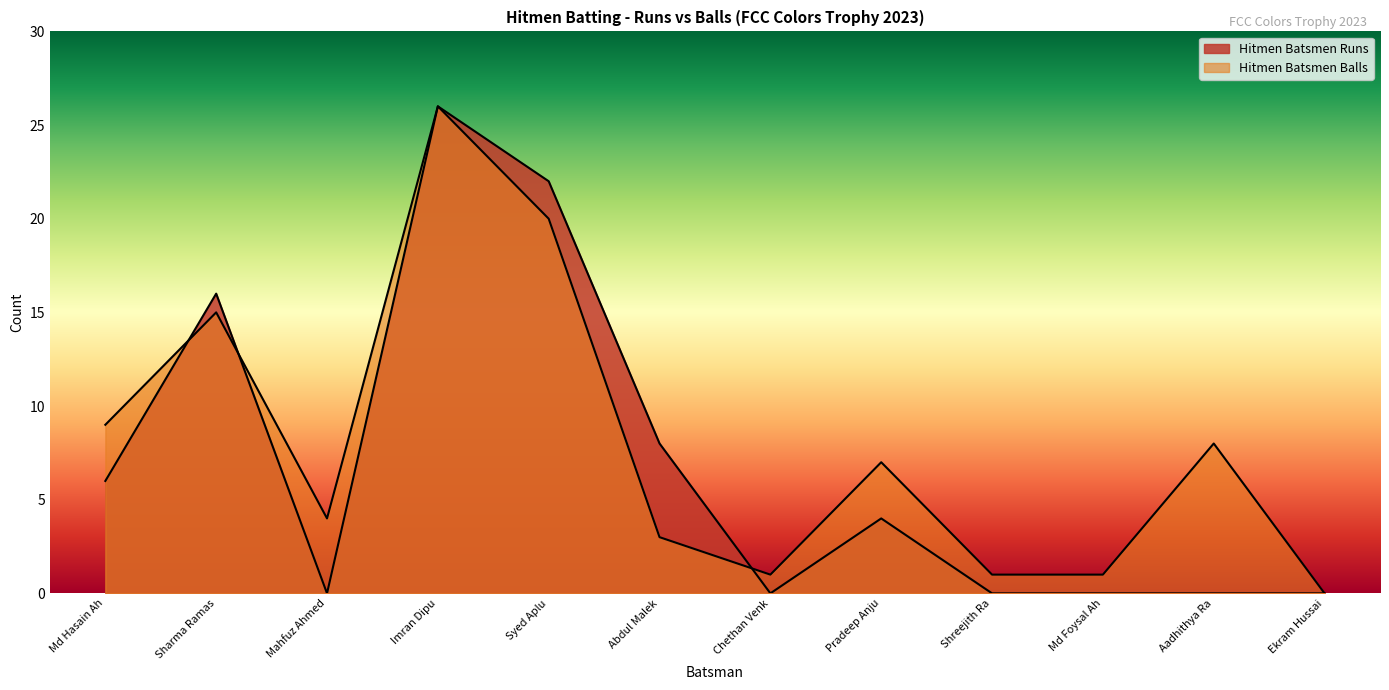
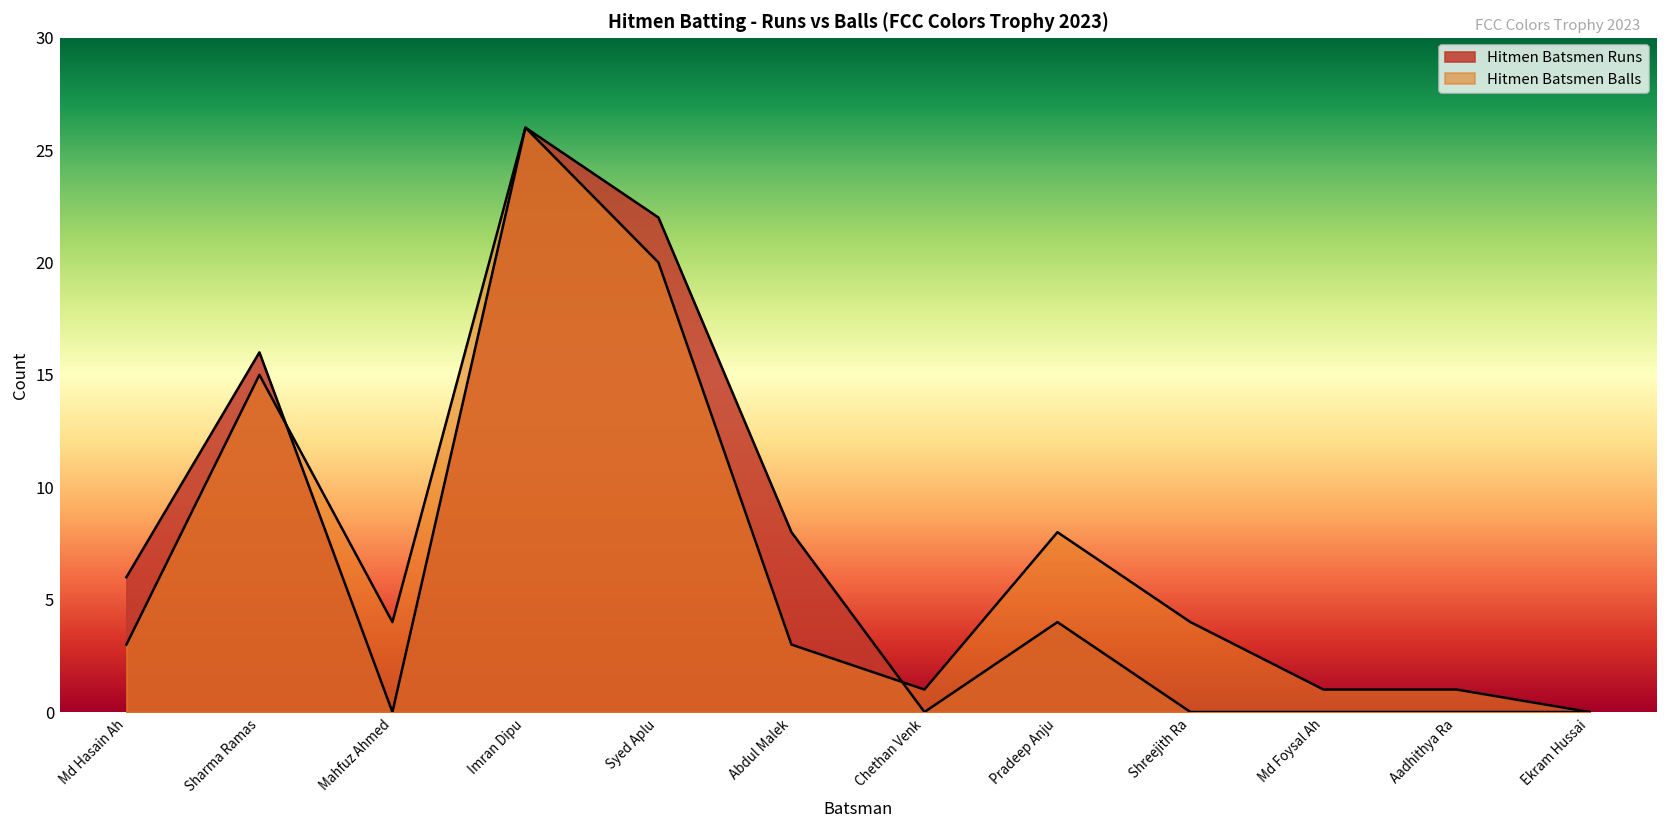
  {
    "Hitmen Batsmen Runs": {
      "Md Hasain Ah": 6,
      "Sharma Ramas": 16,
      "Mahfuz Ahmed": 0,
      "Syed Aplu": 22,
      "Abdul Malek": 8,
      "Chethan Venk": 0,
      "Pradeep Anju": 4,
      "Shreejith Ra": 0,
      "Md Foysal Ah": 0,
      "Aadhithya Ra": 0
    },
    "Hitmen Batsmen Balls": {
-     "Md Hasain Ah": 9,
+     "Md Hasain Ah": 3,
      "Sharma Ramas": 15,
      "Mahfuz Ahmed": 4,
      "Syed Aplu": 20,
      "Abdul Malek": 3,
      "Chethan Venk": 1,
-     "Pradeep Anju": 7,
-     "Shreejith Ra": 1,
+     "Pradeep Anju": 8,
+     "Shreejith Ra": 4,
      "Md Foysal Ah": 1,
-     "Aadhithya Ra": 8
+     "Aadhithya Ra": 1
    }
  }
